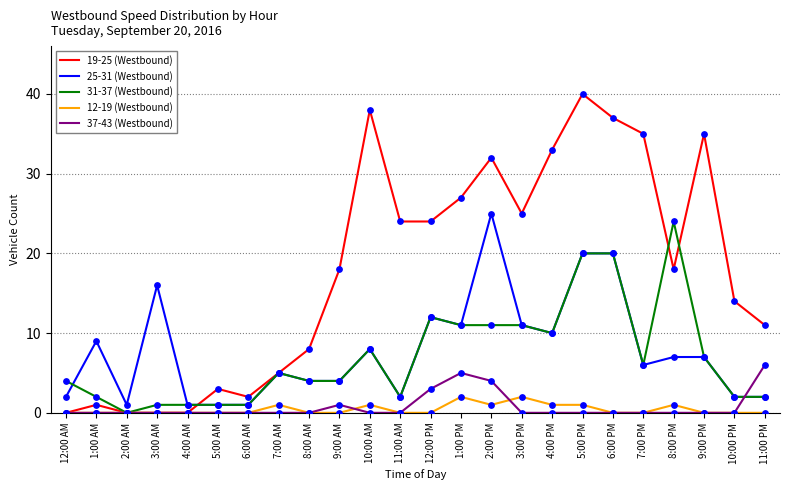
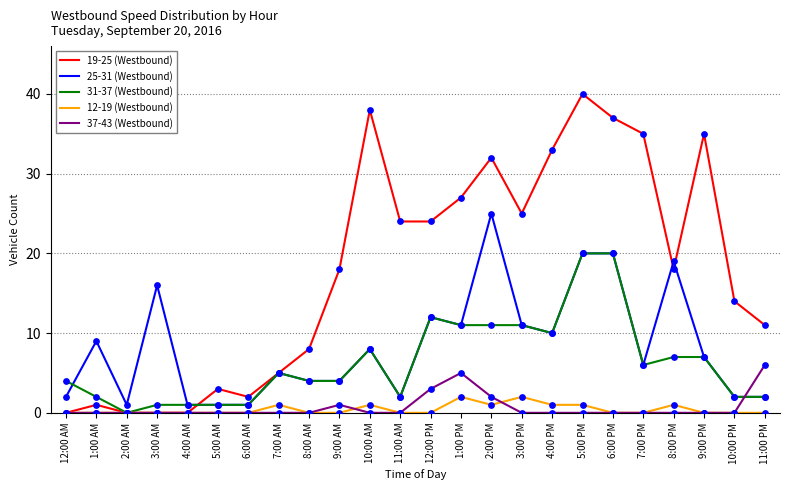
  {
    "19-25 (Westbound)": {
      "1:00 AM": 1,
      "5:00 AM": 3,
      "6:00 AM": 2,
      "8:00 AM": 8,
      "9:00 AM": 18,
      "10:00 AM": 38,
      "11:00 AM": 24,
      "12:00 PM": 24,
      "1:00 PM": 27,
      "2:00 PM": 32,
      "3:00 PM": 25,
      "4:00 PM": 33,
      "5:00 PM": 40,
      "6:00 PM": 37,
      "7:00 PM": 35,
      "8:00 PM": 18,
      "9:00 PM": 35,
      "10:00 PM": 14,
      "11:00 PM": 11
    },
    "25-31 (Westbound)": {
      "12:00 AM": 2,
      "1:00 AM": 9,
      "2:00 AM": 1,
      "3:00 AM": 16,
      "2:00 PM": 25,
-     "8:00 PM": 7
+     "8:00 PM": 19
    },
    "31-37 (Westbound)": {
      "12:00 AM": 4,
      "1:00 AM": 2,
      "3:00 AM": 1,
      "2:00 PM": 11,
-     "8:00 PM": 24
+     "8:00 PM": 7
    },
    "12-19 (Westbound)": {
      "7:00 AM": 1,
      "9:00 AM": 0,
      "10:00 AM": 1,
      "12:00 PM": 0,
      "1:00 PM": 2,
      "2:00 PM": 1,
      "3:00 PM": 2,
      "4:00 PM": 1,
      "5:00 PM": 1,
      "8:00 PM": 1,
      "11:00 PM": 0
    },
    "37-43 (Westbound)": {
      "7:00 AM": 0,
      "9:00 AM": 1,
      "10:00 AM": 0,
      "12:00 PM": 3,
      "1:00 PM": 5,
-     "2:00 PM": 4,
+     "2:00 PM": 2,
      "3:00 PM": 0,
      "4:00 PM": 0,
      "5:00 PM": 0,
      "8:00 PM": 0,
      "11:00 PM": 6
    }
  }
